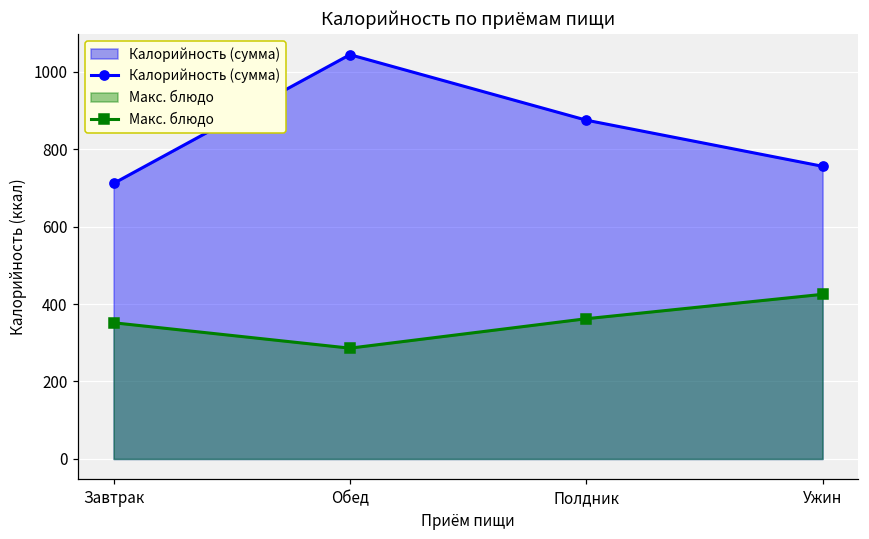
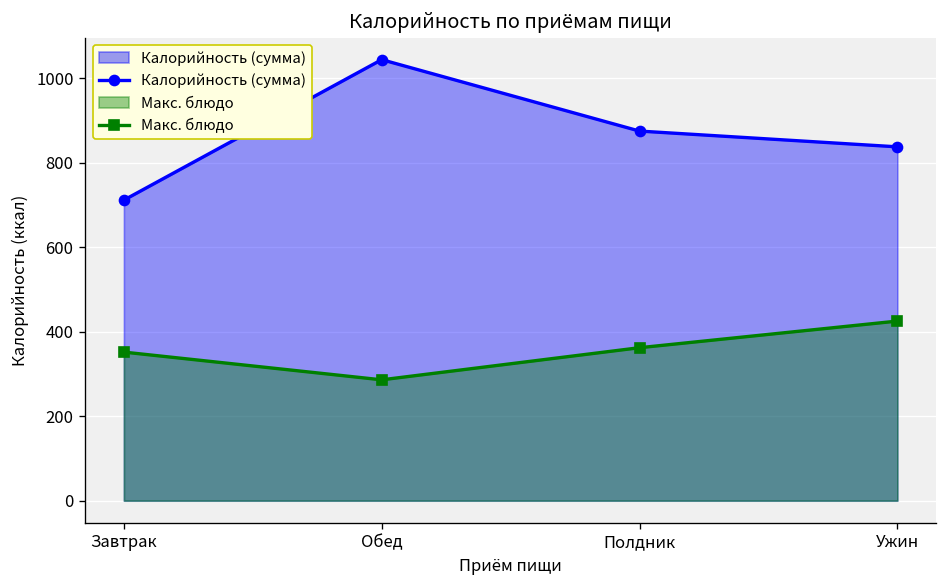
  {
    "Калорийность (сумма)": {
      "Завтрак": 710,
      "Обед": 1040,
      "Полдник": 870,
-     "Ужин": 760
+     "Ужин": 840
    },
    "Макс. блюдо": {
      "Завтрак": 350,
      "Обед": 290,
      "Полдник": 360,
      "Ужин": 430
    }
  }
